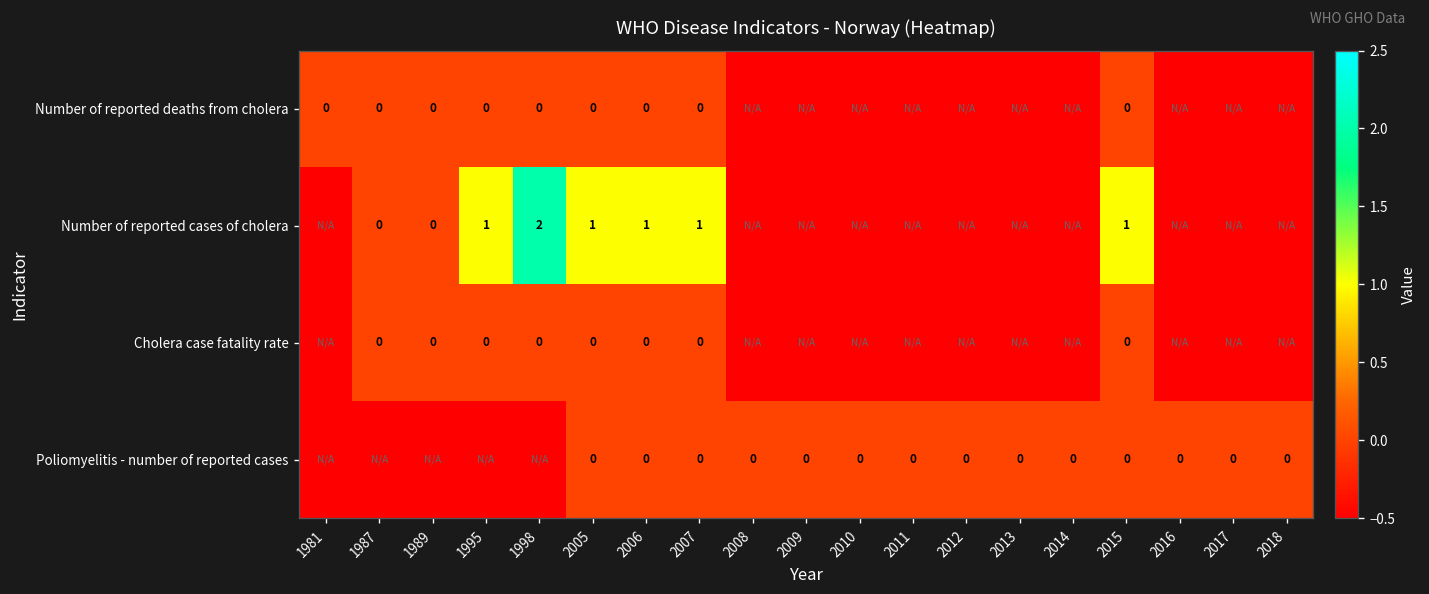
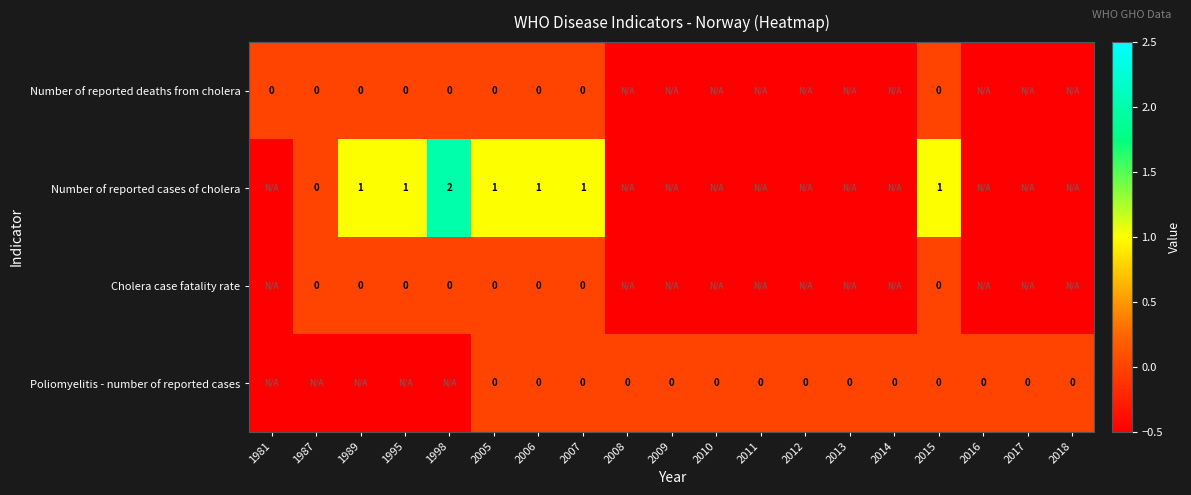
  {
    "Number of reported deaths from cholera": {
      "1981": 0,
      "1987": 0,
      "1989": 0,
      "1995": 0,
      "1998": 0,
      "2005": 0,
      "2006": 0,
      "2007": 0,
      "2015": 0
    },
    "Number of reported cases of cholera": {
      "1987": 0,
-     "1989": 0,
+     "1989": 1,
      "1995": 1,
      "1998": 2,
      "2005": 1,
      "2006": 1,
      "2007": 1,
      "2015": 1
    },
    "Cholera case fatality rate": {
      "1987": 0,
      "1989": 0,
      "1995": 0,
      "1998": 0,
      "2005": 0,
      "2006": 0,
      "2007": 0,
      "2015": 0
    },
    "Poliomyelitis - number of reported cases": {
      "2005": 0,
      "2006": 0,
      "2007": 0,
      "2008": 0,
      "2009": 0,
      "2010": 0,
      "2011": 0,
      "2012": 0,
      "2013": 0,
      "2014": 0,
      "2015": 0,
      "2016": 0,
      "2017": 0,
      "2018": 0
    }
  }
